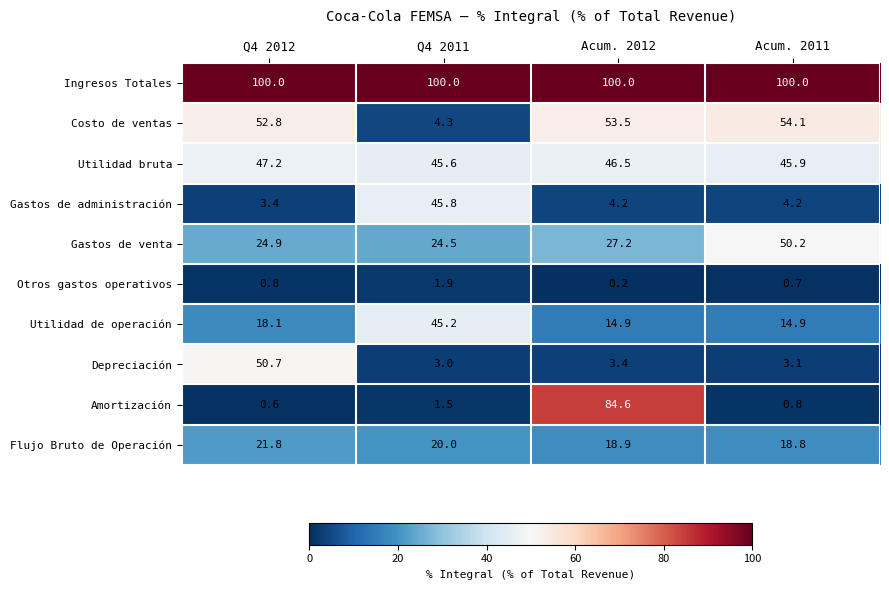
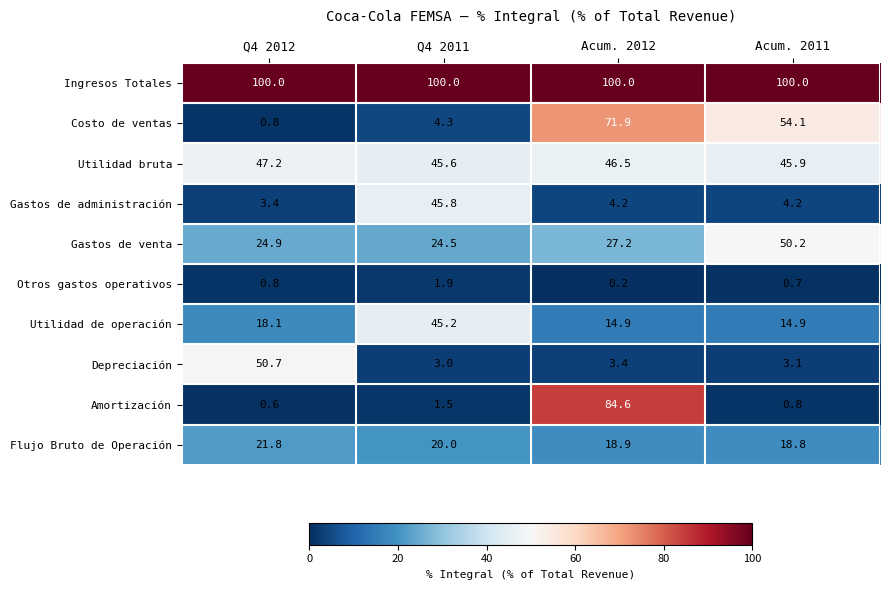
  {
    "Ingresos Totales": {
      "Q4 2012": 100.0,
      "Q4 2011": 100.0,
      "Acum. 2012": 100.0,
      "Acum. 2011": 100.0
    },
    "Costo de ventas": {
-     "Q4 2012": 52.8,
+     "Q4 2012": 0.8,
      "Q4 2011": 4.3,
-     "Acum. 2012": 53.5,
+     "Acum. 2012": 71.9,
      "Acum. 2011": 54.1
    },
    "Utilidad bruta": {
      "Q4 2012": 47.2,
      "Q4 2011": 45.6,
      "Acum. 2012": 46.5,
      "Acum. 2011": 45.9
    },
    "Gastos de administración": {
      "Q4 2012": 3.4,
      "Q4 2011": 45.8,
      "Acum. 2012": 4.2,
      "Acum. 2011": 4.2
    },
    "Gastos de venta": {
      "Q4 2012": 24.9,
      "Q4 2011": 24.5,
      "Acum. 2012": 27.2,
      "Acum. 2011": 50.2
    },
    "Otros gastos operativos": {
      "Q4 2012": 0.8,
      "Q4 2011": 1.9,
      "Acum. 2012": 0.2,
      "Acum. 2011": 0.7
    },
    "Utilidad de operación": {
      "Q4 2012": 18.1,
      "Q4 2011": 45.2,
      "Acum. 2012": 14.9,
      "Acum. 2011": 14.9
    },
    "Depreciación": {
      "Q4 2012": 50.7,
      "Q4 2011": 3.0,
      "Acum. 2012": 3.4,
      "Acum. 2011": 3.1
    },
    "Amortización": {
      "Q4 2012": 0.6,
      "Q4 2011": 1.5,
      "Acum. 2012": 84.6,
      "Acum. 2011": 0.8
    },
    "Flujo Bruto de Operación": {
      "Q4 2012": 21.8,
      "Q4 2011": 20.0,
      "Acum. 2012": 18.9,
      "Acum. 2011": 18.8
    }
  }
